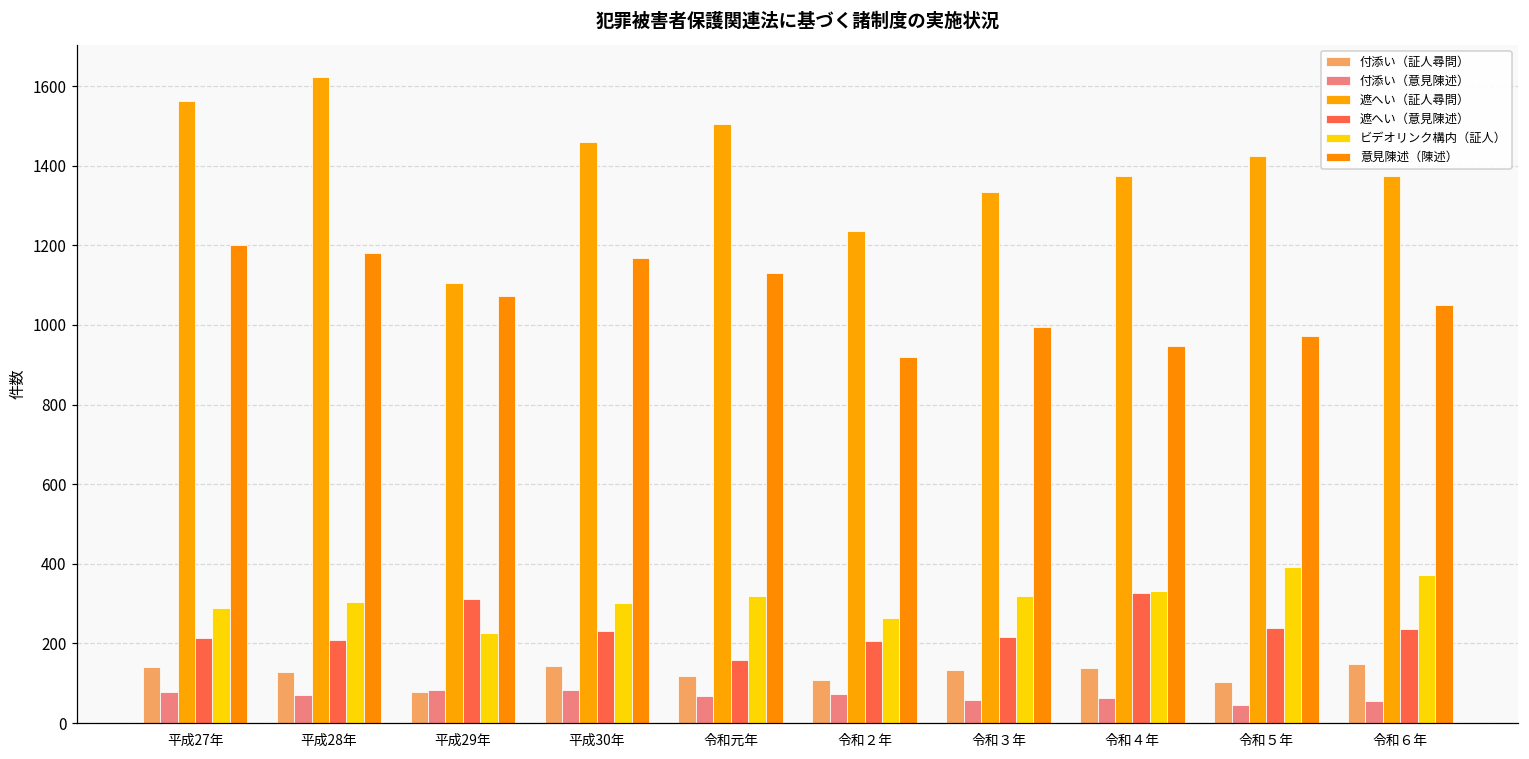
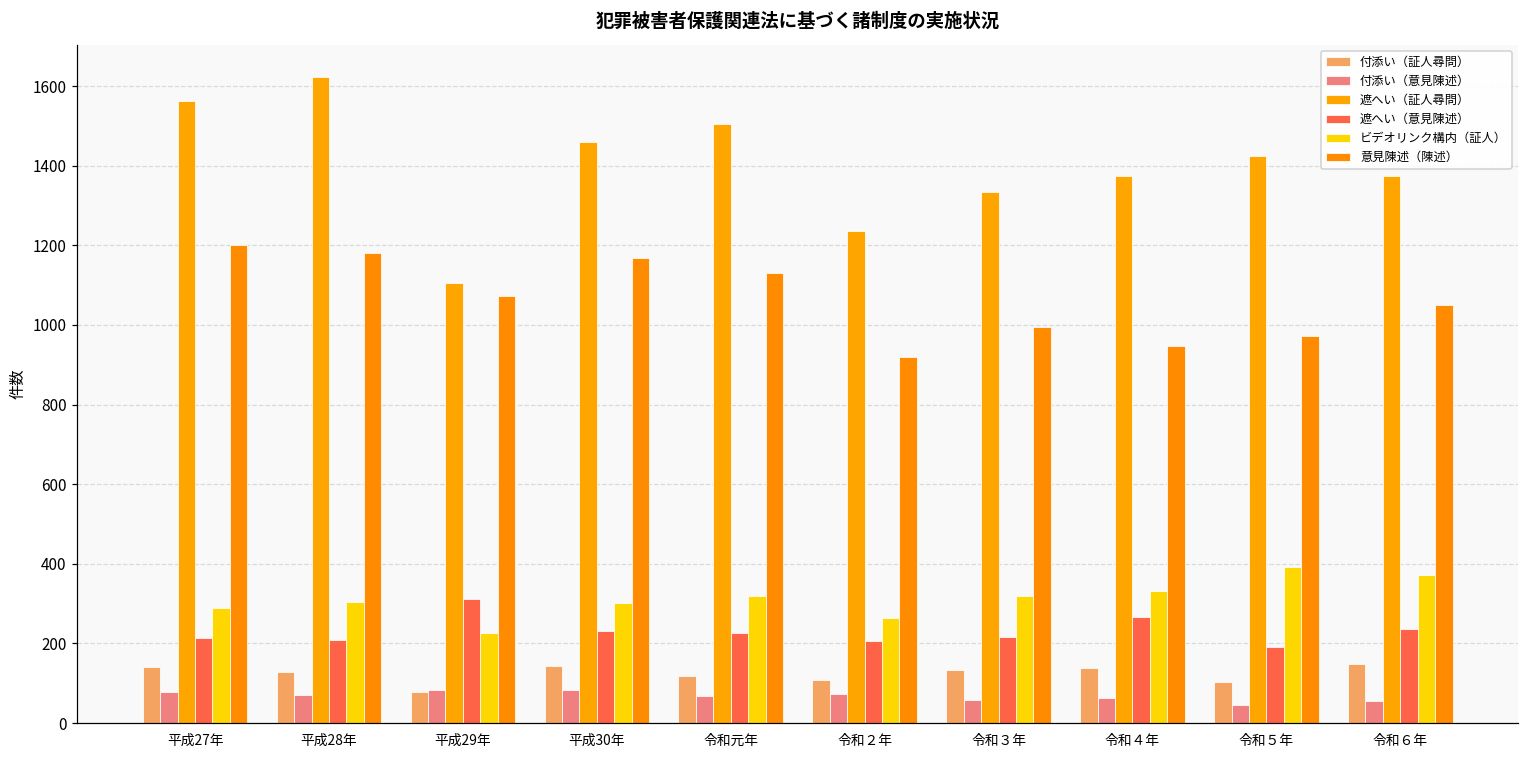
  {
    "遮へい（意見陳述）": {
      "平成27年": 210,
      "平成28年": 210,
      "平成29年": 310,
      "平成30年": 230,
-     "令和元年": 160,
+     "令和元年": 230,
      "令和２年": 210,
      "令和３年": 220,
-     "令和４年": 330,
-     "令和５年": 240,
+     "令和４年": 270,
+     "令和５年": 190,
      "令和６年": 240
    }
  }
